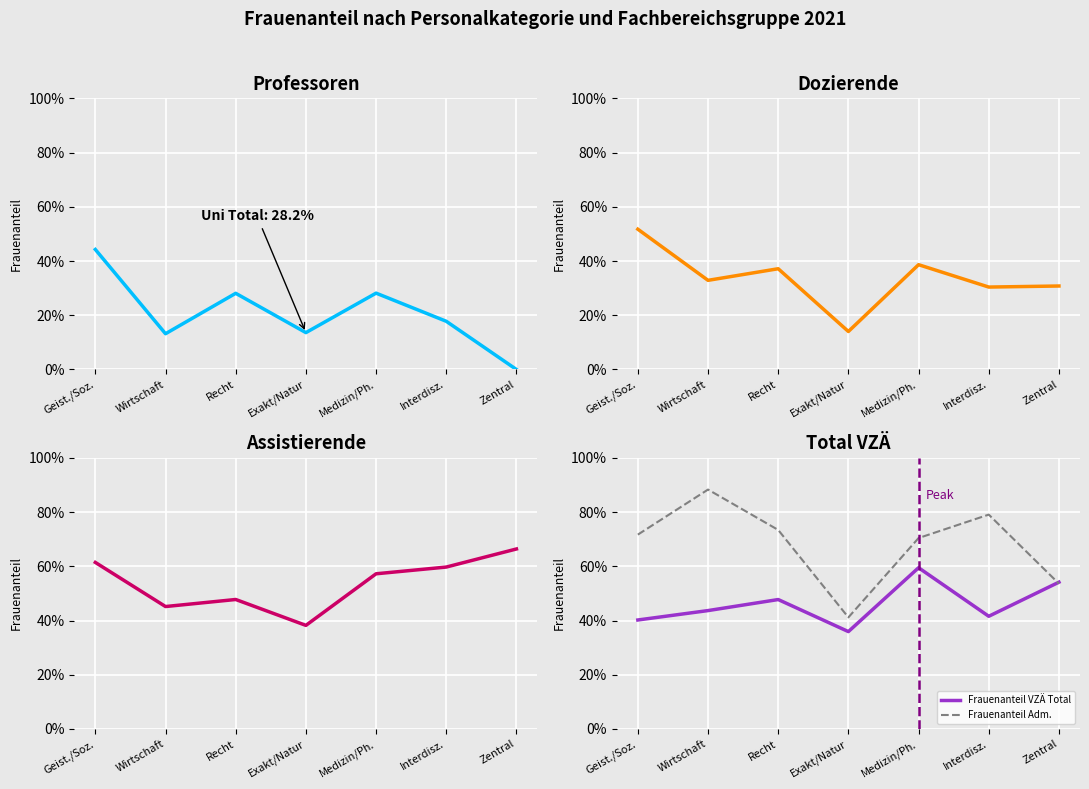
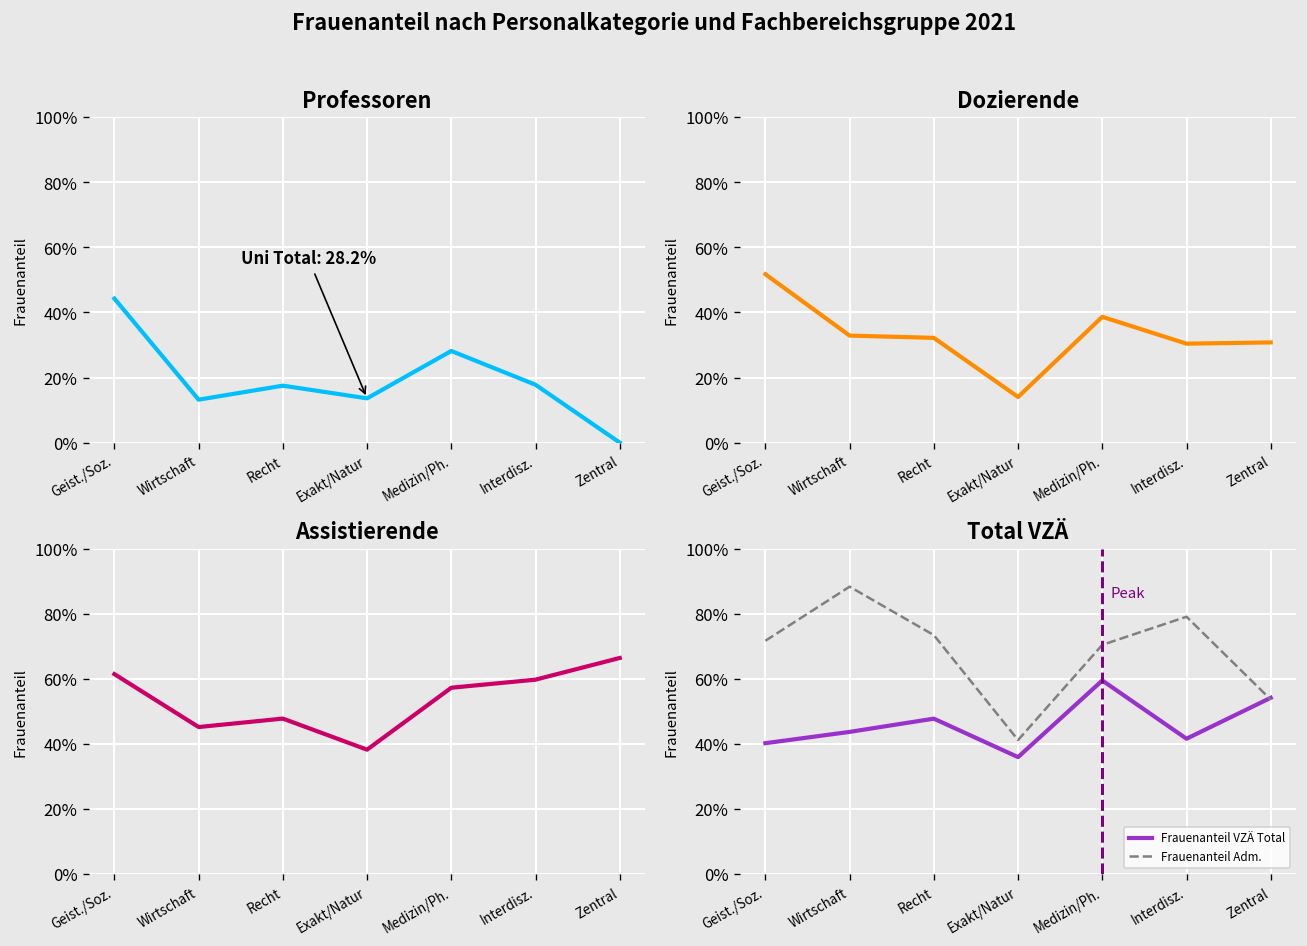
  {
    "Professoren": {
      "Geist./Soz.": "44%",
      "Wirtschaft": "13%",
-     "Recht": "28%",
+     "Recht": "18%",
      "Exakt/Natur": "14%",
      "Medizin/Ph.": "28%",
      "Interdisz.": "18%",
      "Zentral": "0%"
    },
    "Dozierende": {
      "Geist./Soz.": "52%",
      "Wirtschaft": "33%",
-     "Recht": "37%",
+     "Recht": "32%",
      "Exakt/Natur": "14%",
      "Medizin/Ph.": "39%",
      "Interdisz.": "30%",
      "Zentral": "31%"
    },
    "Assistierende": {
      "Geist./Soz.": "61%",
      "Wirtschaft": "45%",
      "Recht": "48%",
      "Exakt/Natur": "38%",
      "Medizin/Ph.": "57%",
      "Interdisz.": "60%",
      "Zentral": "66%"
    },
    "Total VZÄ": {
      "Frauenanteil VZÄ Total": {
        "Geist./Soz.": "40%",
        "Wirtschaft": "44%",
        "Recht": "48%",
        "Exakt/Natur": "36%",
        "Medizin/Ph.": "59%",
        "Interdisz.": "42%"
      },
      "Frauenanteil Adm.": {
        "Geist./Soz.": "72%",
        "Wirtschaft": "88%",
        "Recht": "73%",
        "Exakt/Natur": "41%",
        "Medizin/Ph.": "70%",
        "Interdisz.": "79%"
      }
    }
  }
